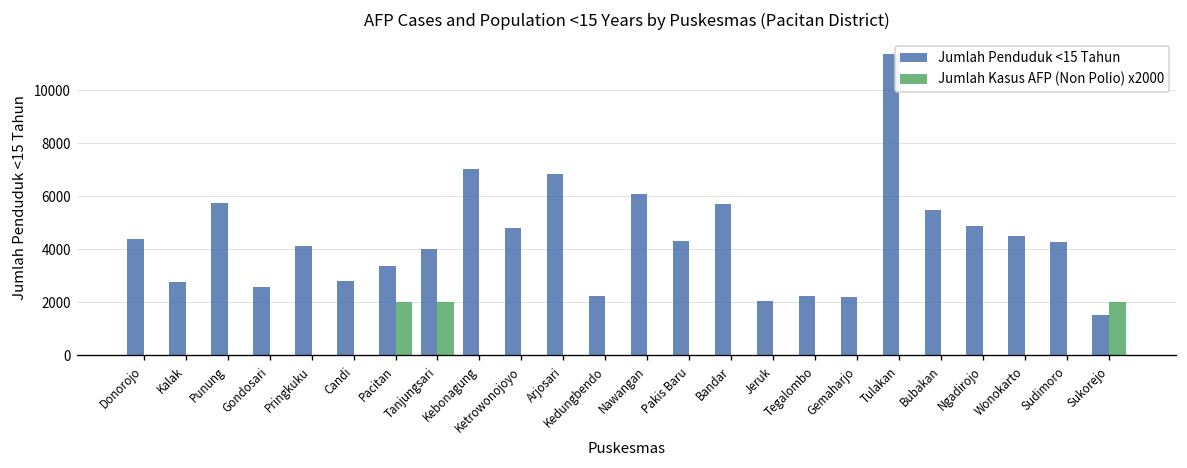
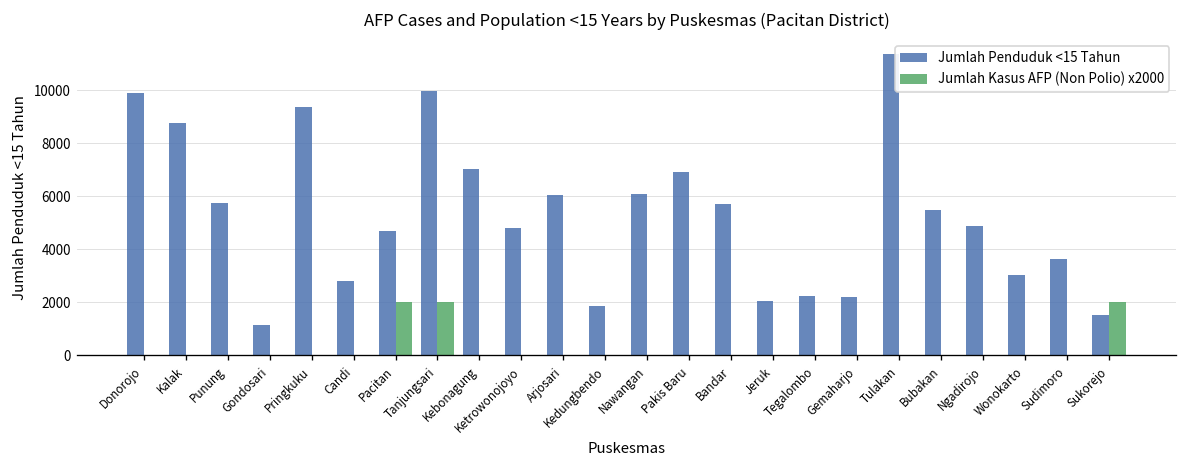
  {
    "Jumlah Penduduk <15 Tahun": {
-     "Donorojo": 4400,
-     "Kalak": 2800,
+     "Donorojo": 9900,
+     "Kalak": 8800,
      "Punung": 5800,
-     "Gondosari": 2600,
-     "Pringkuku": 4100,
+     "Gondosari": 1100,
+     "Pringkuku": 9400,
      "Candi": 2800,
-     "Pacitan": 3300,
-     "Tanjungsari": 4000,
+     "Pacitan": 4700,
+     "Tanjungsari": 10000,
      "Kebonagung": 7000,
      "Ketrowonojoyo": 4800,
-     "Arjosari": 6800,
-     "Kedungbendo": 2200,
+     "Arjosari": 6100,
+     "Kedungbendo": 1900,
      "Nawangan": 6100,
-     "Pakis Baru": 4300,
+     "Pakis Baru": 6900,
      "Bandar": 5700,
      "Jeruk": 2000,
      "Tegalombo": 2200,
      "Gemaharjo": 2200,
      "Tulakan": 11400,
      "Bubakan": 5500,
      "Ngadirojo": 4900,
-     "Wonokarto": 4500,
-     "Sudimoro": 4300,
+     "Wonokarto": 3000,
+     "Sudimoro": 3600,
      "Sukorejo": 1500
    },
    "Jumlah Kasus AFP (Non Polio) x2000": {
      "Donorojo": 0,
      "Kalak": 0,
      "Punung": 0,
      "Gondosari": 0,
      "Pringkuku": 0,
      "Candi": 0,
      "Pacitan": 2000,
      "Tanjungsari": 2000,
      "Kebonagung": 0,
      "Ketrowonojoyo": 0,
      "Arjosari": 0,
      "Kedungbendo": 0,
      "Nawangan": 0,
      "Pakis Baru": 0,
      "Bandar": 0,
      "Jeruk": 0,
      "Tegalombo": 0,
      "Gemaharjo": 0,
      "Tulakan": 0,
      "Bubakan": 0,
      "Ngadirojo": 0,
      "Wonokarto": 0,
      "Sudimoro": 0,
      "Sukorejo": 2000
    }
  }
